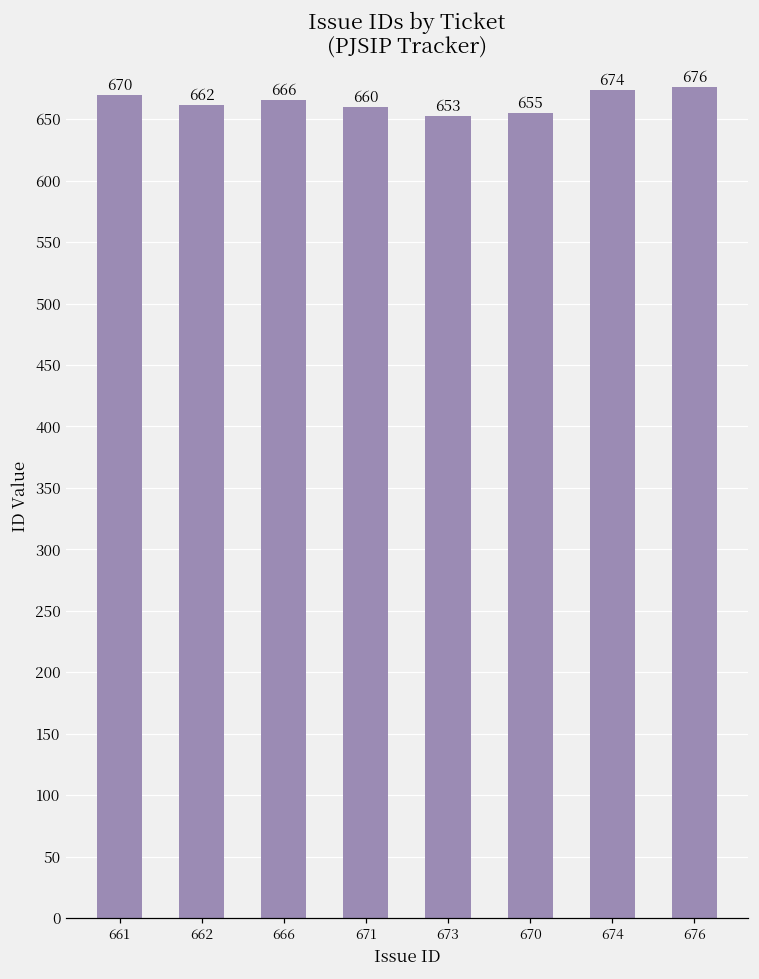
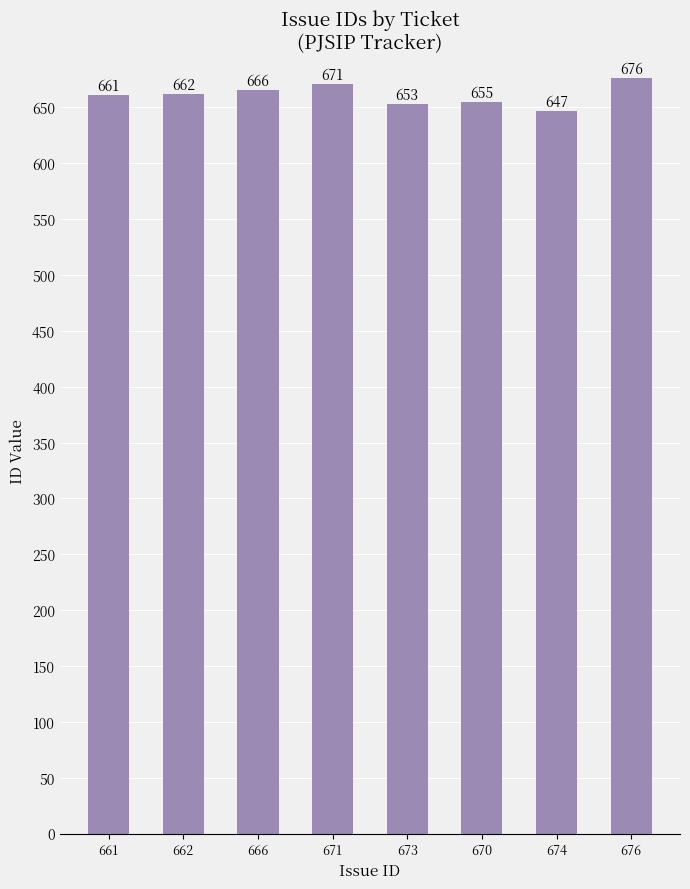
  {
-   "661": 670,
+   "661": 661,
    "662": 662,
    "666": 666,
-   "671": 660,
+   "671": 671,
    "673": 653,
    "670": 655,
-   "674": 674,
+   "674": 647,
    "676": 676
  }
